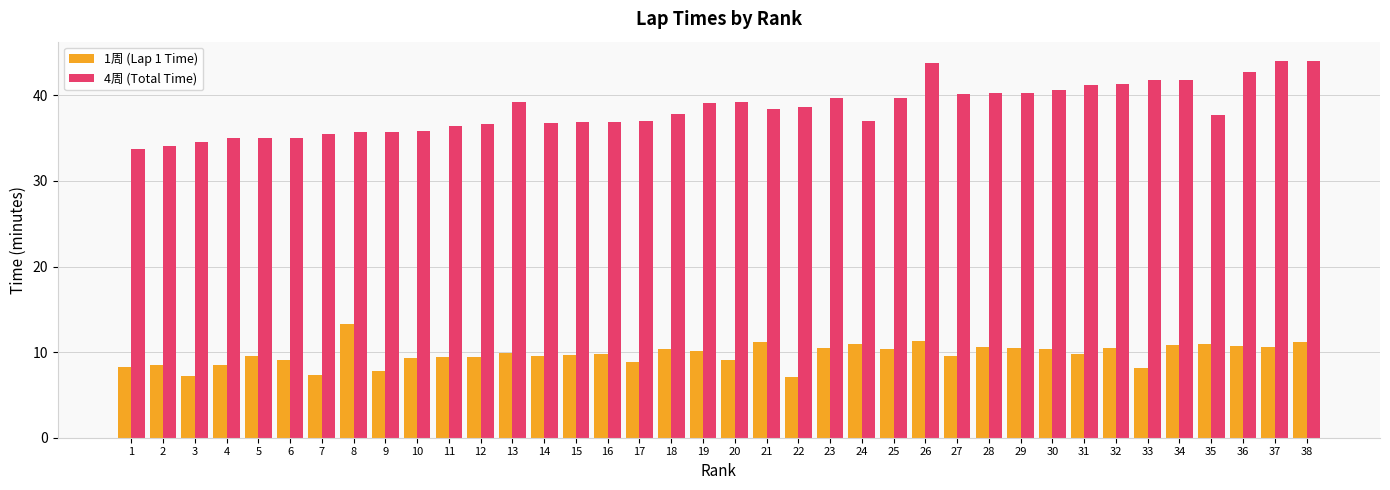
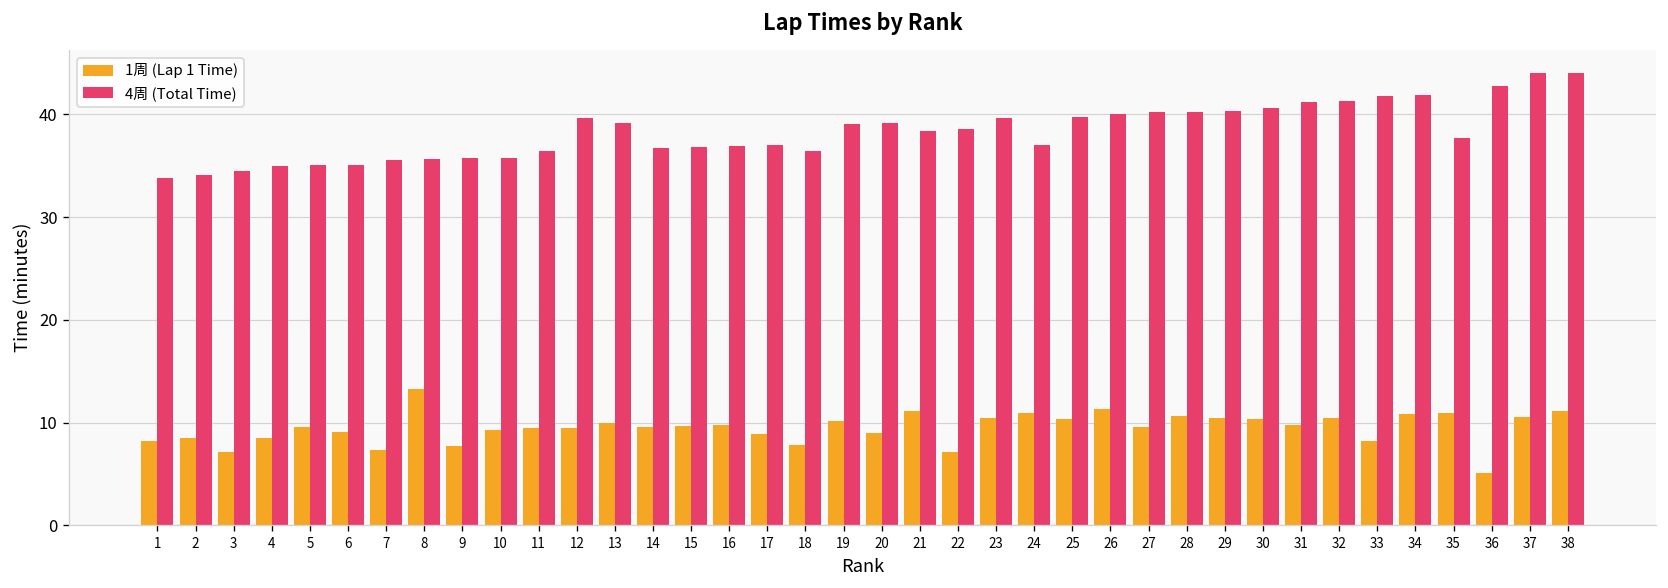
  {
    "1周 (Lap 1 Time)": {
      "1": 8,
      "2": 9,
      "3": 7,
      "4": 8,
      "5": 10,
      "6": 9,
      "7": 7,
      "8": 13,
      "9": 8,
      "10": 9,
      "11": 9,
      "12": 9,
      "13": 10,
      "14": 10,
      "15": 10,
      "16": 10,
      "17": 9,
-     "18": 10,
+     "18": 8,
      "19": 10,
      "20": 9,
      "21": 11,
      "22": 7,
      "23": 10,
      "24": 11,
      "25": 10,
      "26": 11,
      "27": 10,
      "28": 11,
      "29": 10,
      "30": 10,
      "31": 10,
      "32": 10,
      "33": 8,
      "34": 11,
      "35": 11,
-     "36": 11,
+     "36": 5,
      "37": 11,
      "38": 11
    },
    "4周 (Total Time)": {
      "1": 34,
      "2": 34,
      "3": 35,
      "4": 35,
      "5": 35,
      "6": 35,
      "7": 36,
      "8": 36,
      "9": 36,
      "10": 36,
      "11": 36,
-     "12": 37,
+     "12": 40,
      "13": 39,
      "14": 37,
      "15": 37,
      "16": 37,
      "17": 37,
-     "18": 38,
+     "18": 36,
      "19": 39,
      "20": 39,
      "21": 38,
      "22": 39,
      "23": 40,
      "24": 37,
      "25": 40,
-     "26": 44,
+     "26": 40,
      "27": 40,
      "28": 40,
      "29": 40,
      "30": 41,
      "31": 41,
      "32": 41,
      "33": 42,
      "34": 42,
      "35": 38,
      "36": 43,
      "37": 44,
      "38": 44
    }
  }
